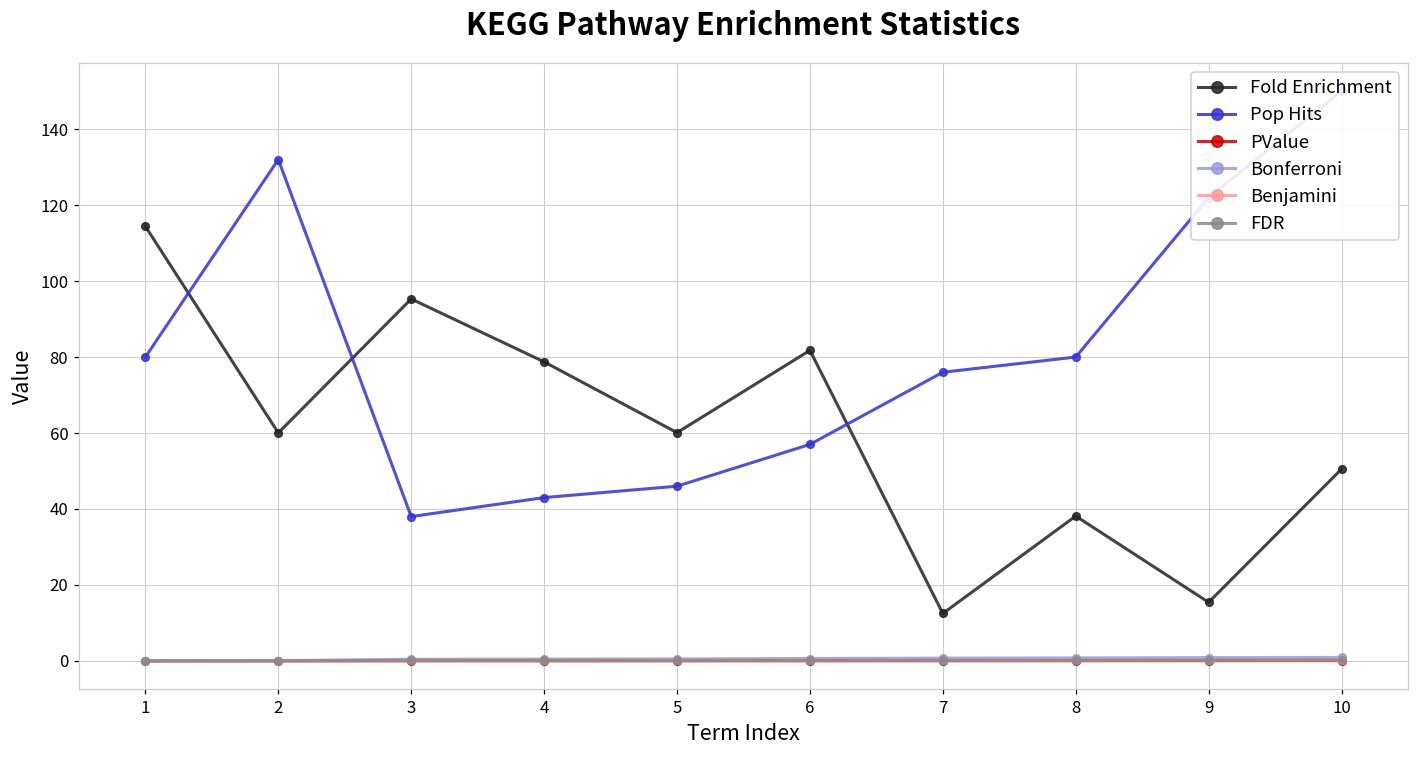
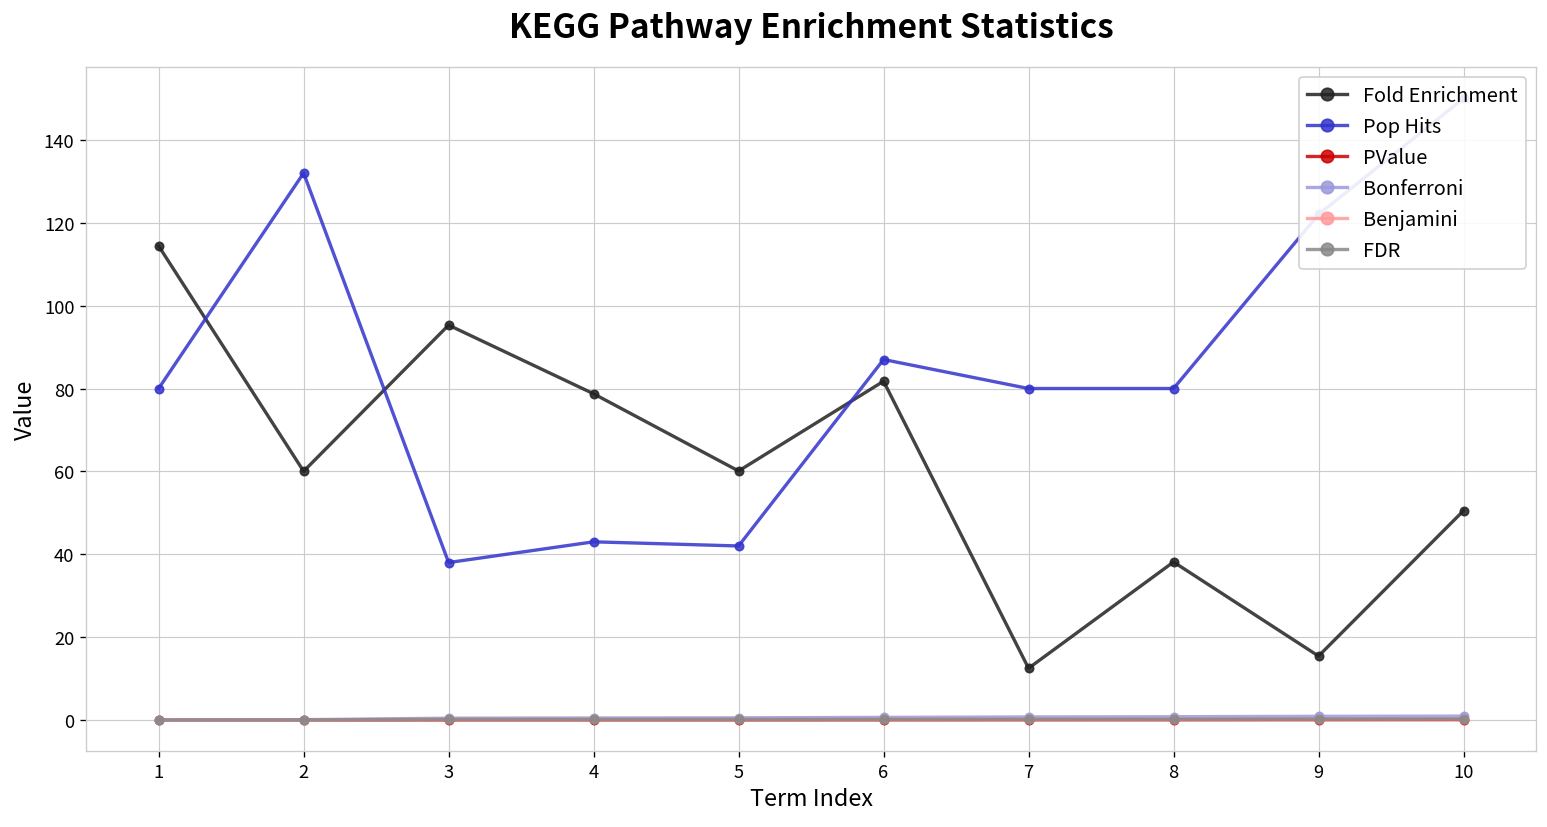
  {
    "Fold Enrichment": {
      "1": 114,
      "2": 60,
      "3": 95,
      "4": 79,
      "5": 60,
      "6": 82,
      "7": 12,
      "8": 38,
      "9": 15,
      "10": 51
    },
    "Pop Hits": {
      "1": 80,
      "2": 132,
      "3": 38,
      "4": 43,
-     "5": 46,
-     "6": 57,
-     "7": 76,
+     "5": 42,
+     "6": 87,
+     "7": 80,
      "8": 80
    }
  }
